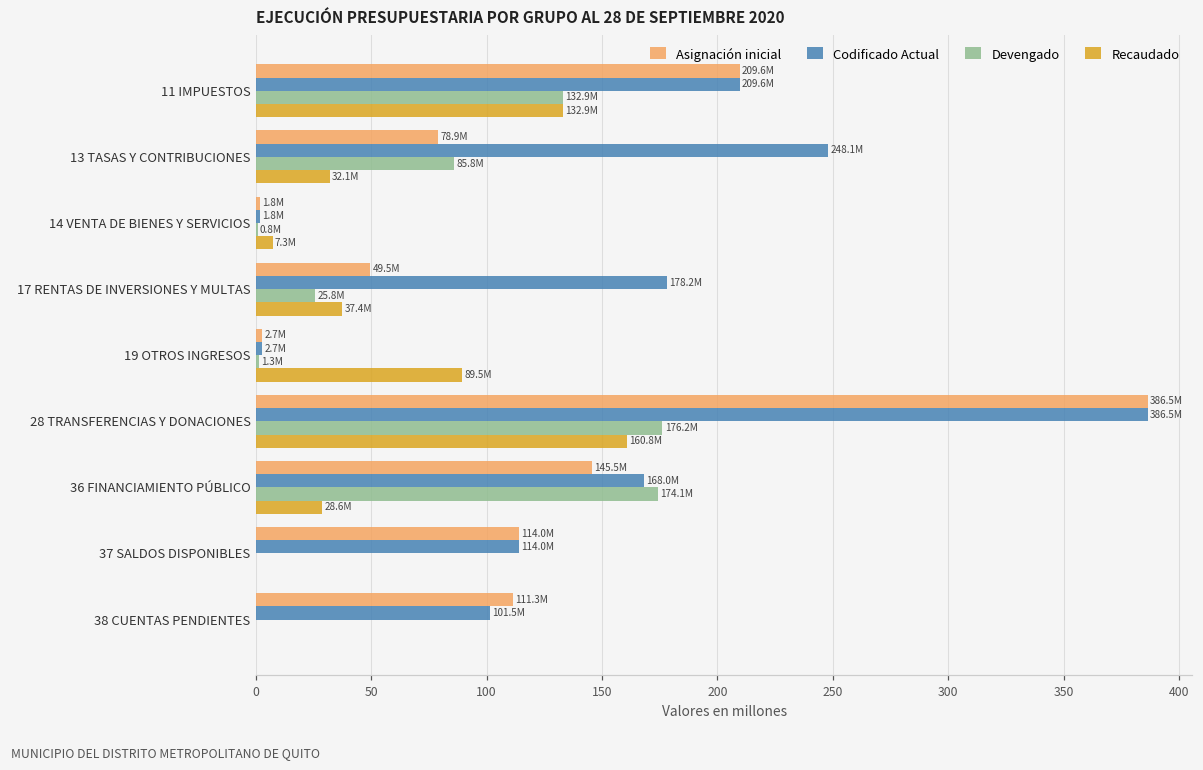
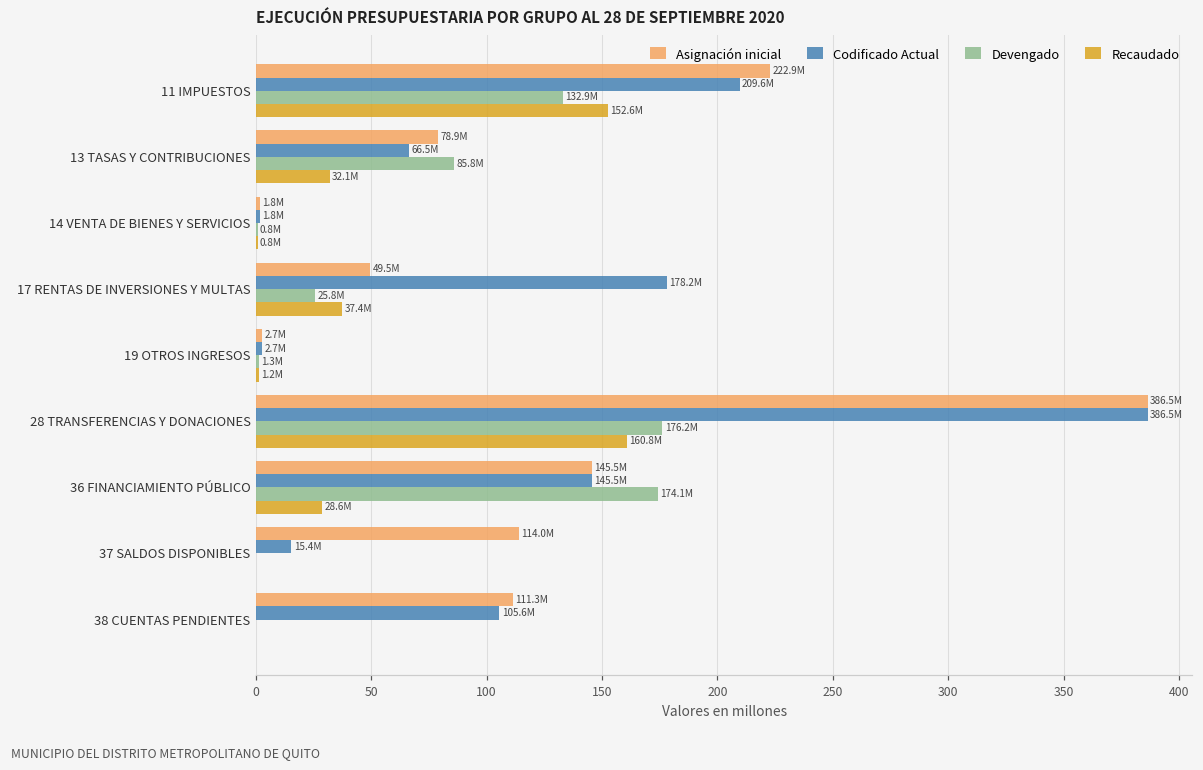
  {
    "Asignación inicial": {
-     "11 IMPUESTOS": "209.6M",
+     "11 IMPUESTOS": "222.9M",
      "13 TASAS Y CONTRIBUCIONES": "78.9M",
      "14 VENTA DE BIENES Y SERVICIOS": "1.8M",
      "17 RENTAS DE INVERSIONES Y MULTAS": "49.5M",
      "19 OTROS INGRESOS": "2.7M",
      "28 TRANSFERENCIAS Y DONACIONES": "386.5M",
      "36 FINANCIAMIENTO PÚBLICO": "145.5M",
      "37 SALDOS DISPONIBLES": "114.0M",
      "38 CUENTAS PENDIENTES": "111.3M"
    },
    "Codificado Actual": {
      "11 IMPUESTOS": "209.6M",
-     "13 TASAS Y CONTRIBUCIONES": "248.1M",
+     "13 TASAS Y CONTRIBUCIONES": "66.5M",
      "14 VENTA DE BIENES Y SERVICIOS": "1.8M",
      "17 RENTAS DE INVERSIONES Y MULTAS": "178.2M",
      "19 OTROS INGRESOS": "2.7M",
      "28 TRANSFERENCIAS Y DONACIONES": "386.5M",
-     "36 FINANCIAMIENTO PÚBLICO": "168.0M",
-     "37 SALDOS DISPONIBLES": "114.0M",
-     "38 CUENTAS PENDIENTES": "101.5M"
+     "36 FINANCIAMIENTO PÚBLICO": "145.5M",
+     "37 SALDOS DISPONIBLES": "15.4M",
+     "38 CUENTAS PENDIENTES": "105.6M"
    },
    "Devengado": {
      "11 IMPUESTOS": "132.9M",
      "13 TASAS Y CONTRIBUCIONES": "85.8M",
      "14 VENTA DE BIENES Y SERVICIOS": "0.8M",
      "17 RENTAS DE INVERSIONES Y MULTAS": "25.8M",
      "19 OTROS INGRESOS": "1.3M",
      "28 TRANSFERENCIAS Y DONACIONES": "176.2M",
      "36 FINANCIAMIENTO PÚBLICO": "174.1M"
    },
    "Recaudado": {
-     "11 IMPUESTOS": "132.9M",
+     "11 IMPUESTOS": "152.6M",
      "13 TASAS Y CONTRIBUCIONES": "32.1M",
-     "14 VENTA DE BIENES Y SERVICIOS": "7.3M",
+     "14 VENTA DE BIENES Y SERVICIOS": "0.8M",
      "17 RENTAS DE INVERSIONES Y MULTAS": "37.4M",
-     "19 OTROS INGRESOS": "89.5M",
+     "19 OTROS INGRESOS": "1.2M",
      "28 TRANSFERENCIAS Y DONACIONES": "160.8M",
      "36 FINANCIAMIENTO PÚBLICO": "28.6M"
    }
  }
